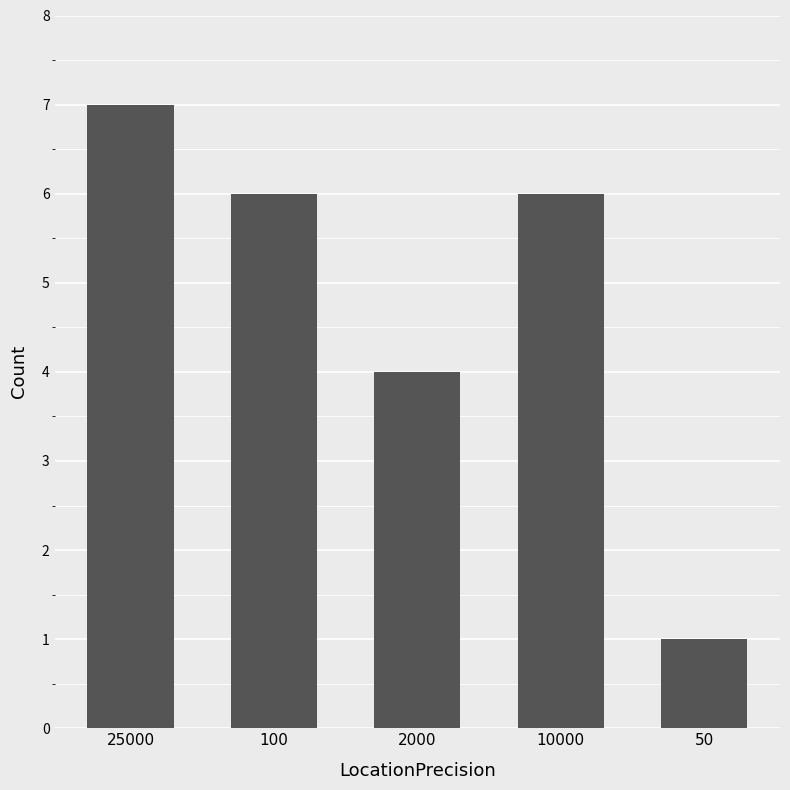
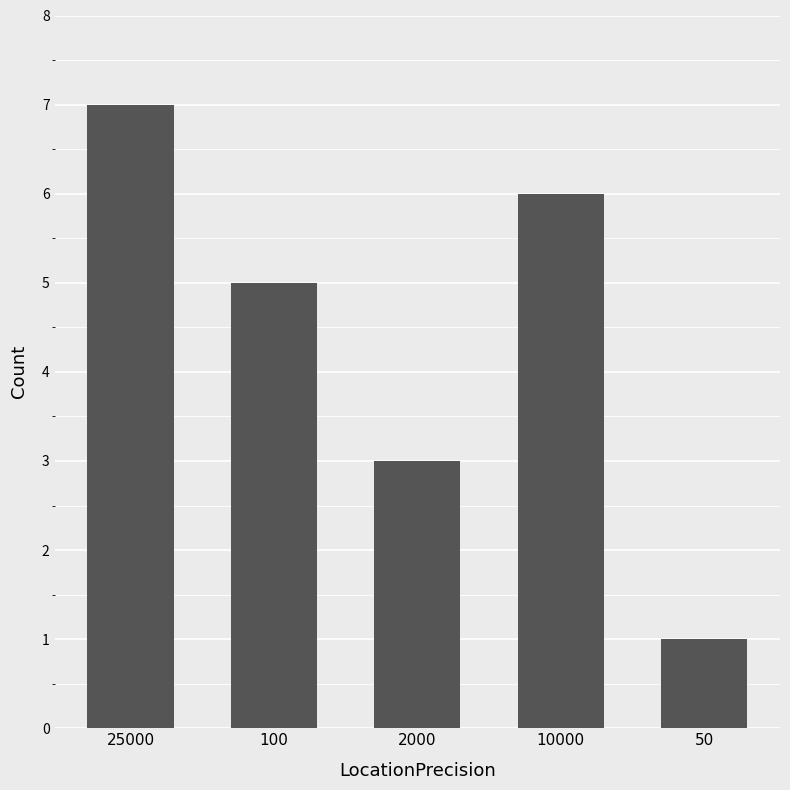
  {
    "25000": 7,
-   "100": 6,
-   "2000": 4,
+   "100": 5,
+   "2000": 3,
    "10000": 6,
    "50": 1
  }
